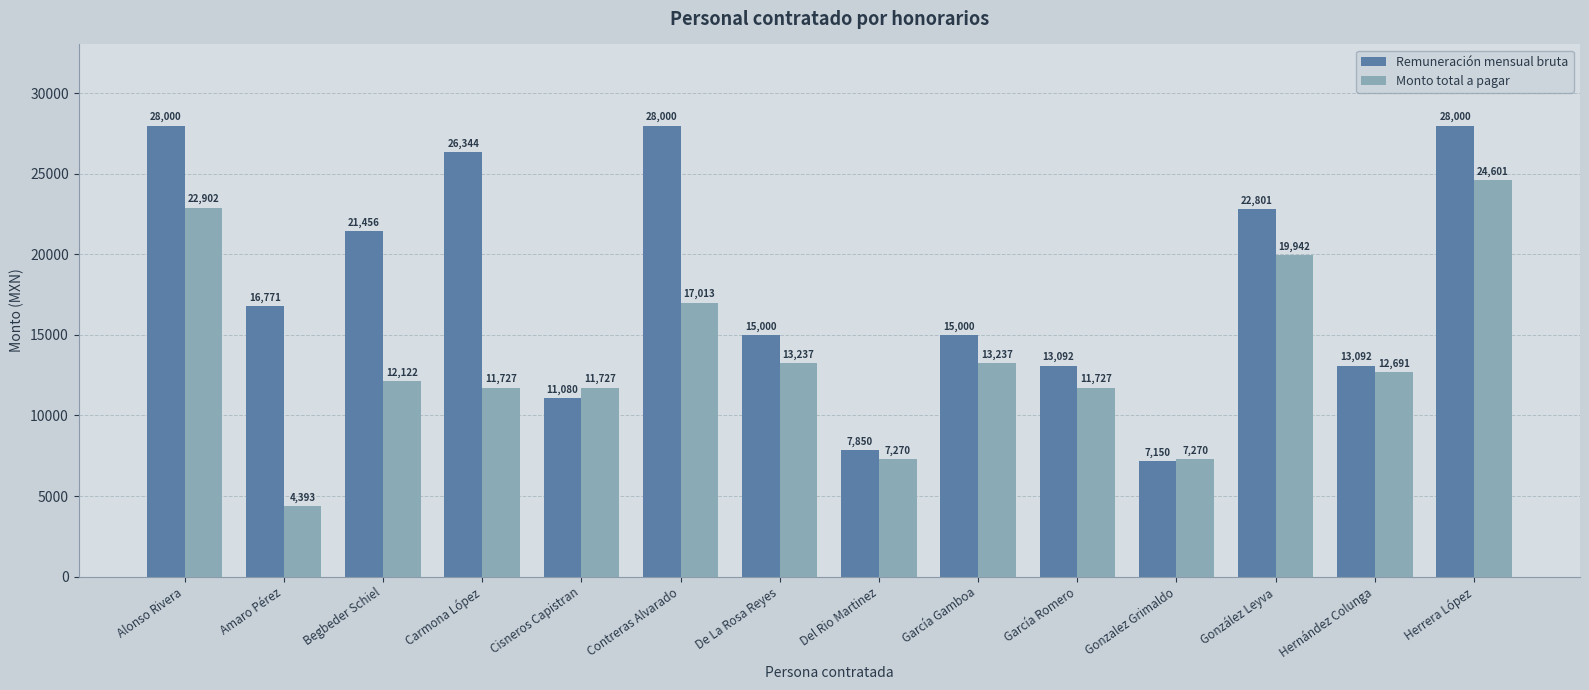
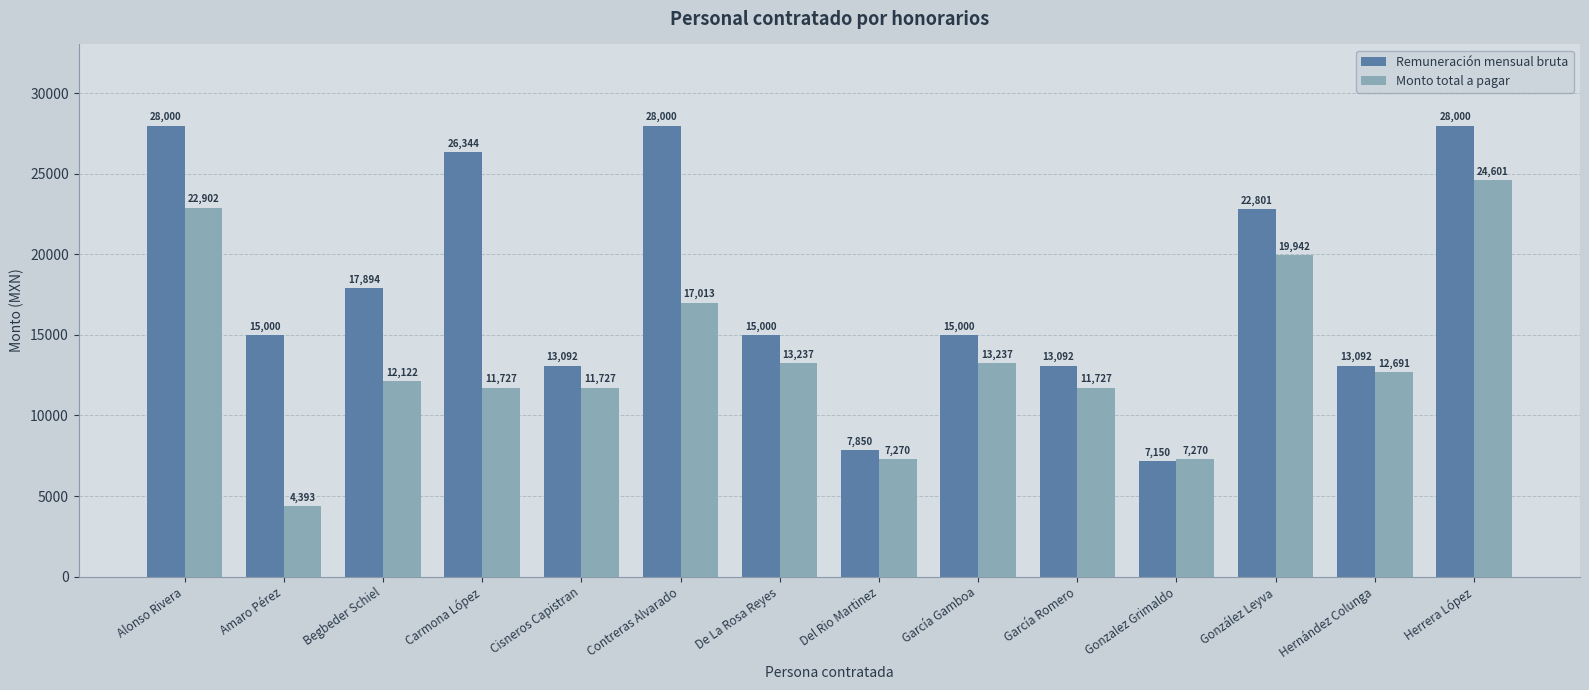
  {
    "Remuneración mensual bruta": {
      "Alonso Rivera": "28,000",
-     "Amaro Pérez": "16,771",
-     "Begbeder Schiel": "21,456",
+     "Amaro Pérez": "15,000",
+     "Begbeder Schiel": "17,894",
      "Carmona López": "26,344",
-     "Cisneros Capistran": "11,080",
+     "Cisneros Capistran": "13,092",
      "Contreras Alvarado": "28,000",
      "De La Rosa Reyes": "15,000",
      "Del Rio Martinez": "7,850",
      "García Gamboa": "15,000",
      "García Romero": "13,092",
      "Gonzalez Grimaldo": "7,150",
      "González Leyva": "22,801",
      "Hernández Colunga": "13,092",
      "Herrera López": "28,000"
    },
    "Monto total a pagar": {
      "Alonso Rivera": "22,902",
      "Amaro Pérez": "4,393",
      "Begbeder Schiel": "12,122",
      "Carmona López": "11,727",
      "Cisneros Capistran": "11,727",
      "Contreras Alvarado": "17,013",
      "De La Rosa Reyes": "13,237",
      "Del Rio Martinez": "7,270",
      "García Gamboa": "13,237",
      "García Romero": "11,727",
      "Gonzalez Grimaldo": "7,270",
      "González Leyva": "19,942",
      "Hernández Colunga": "12,691",
      "Herrera López": "24,601"
    }
  }
